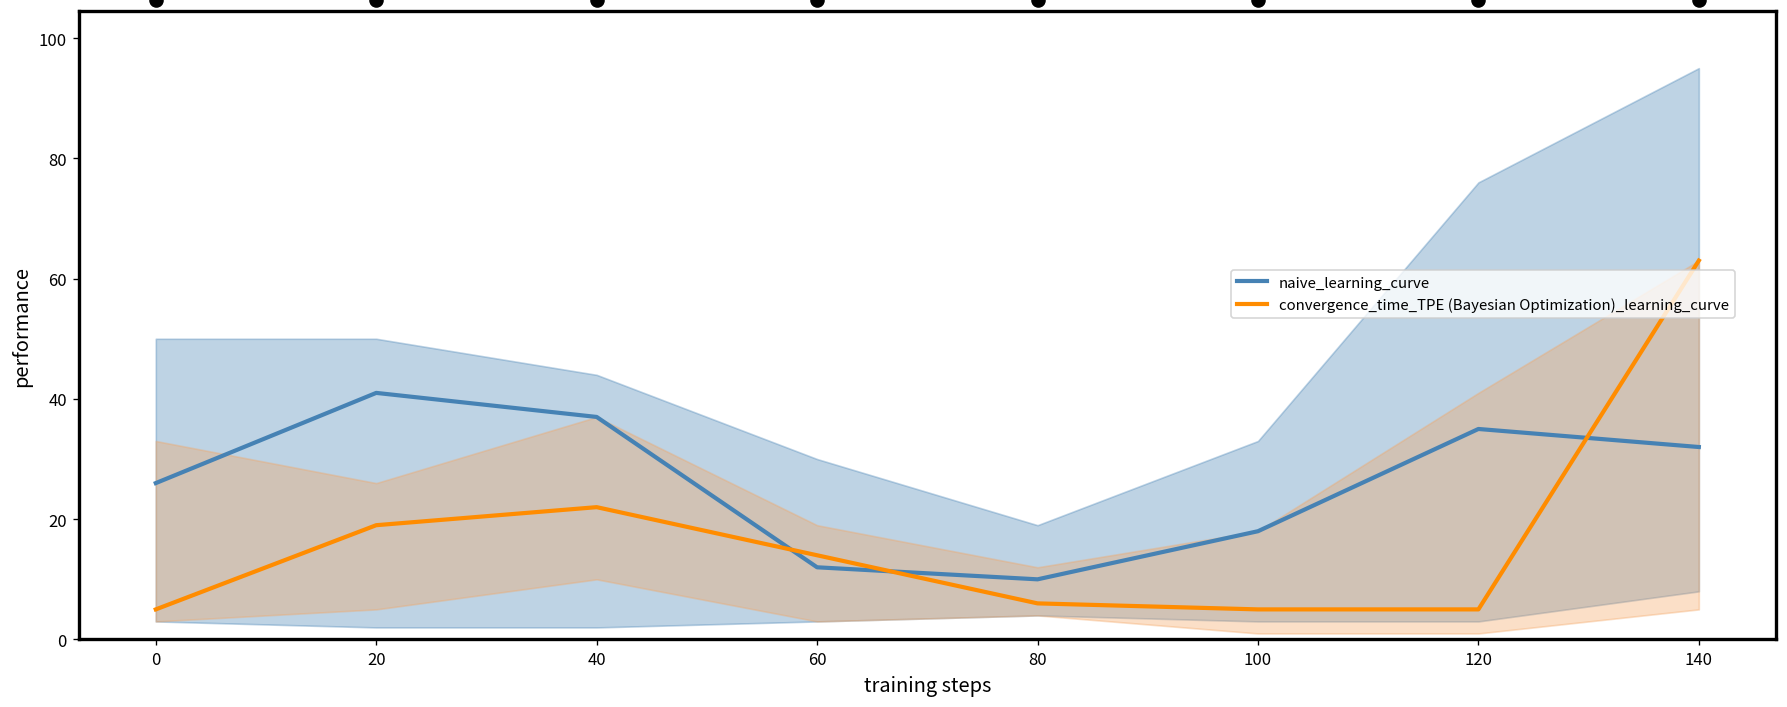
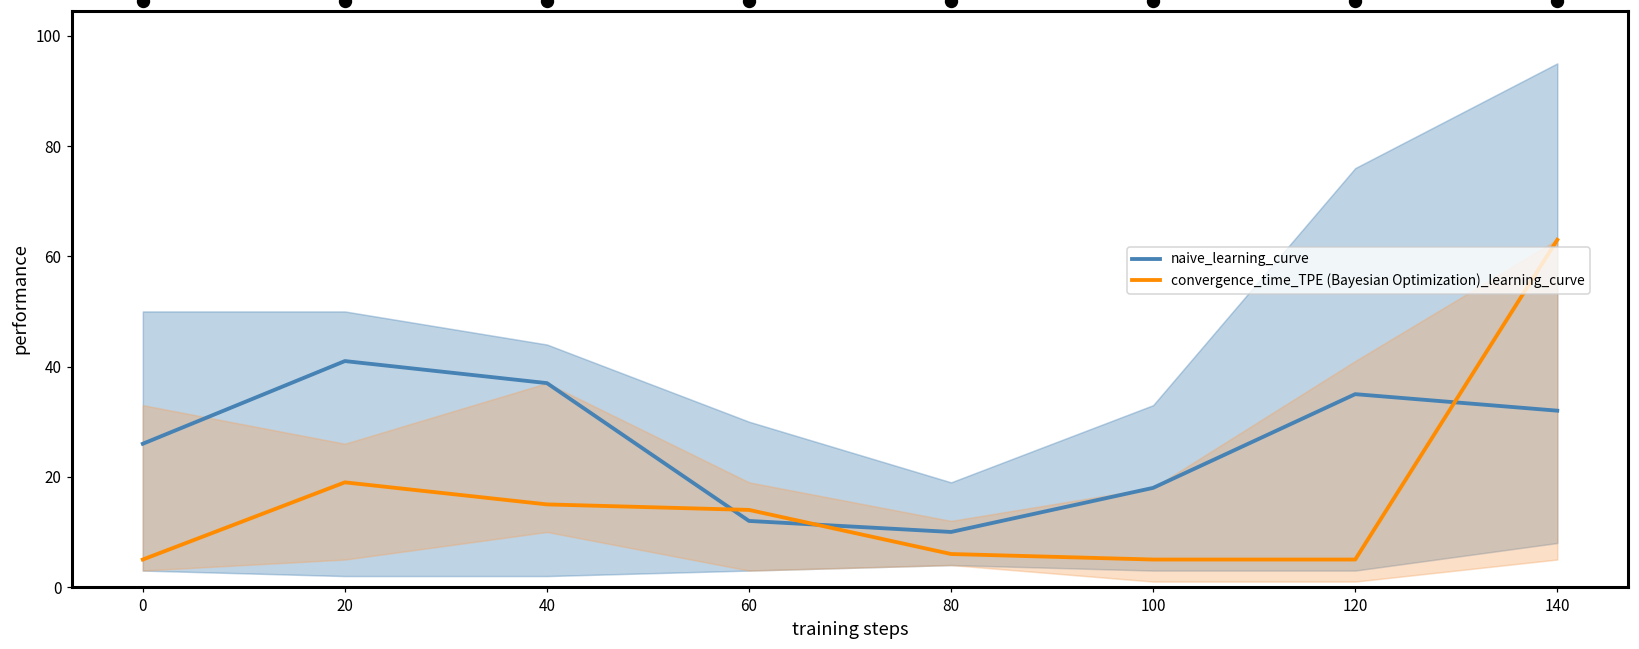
  {
    "convergence_time_TPE (Bayesian Optimization)_learning_curve": {
      "0": 5,
      "20": 19,
-     "40": 22,
+     "40": 15,
      "60": 14,
      "80": 6,
      "100": 5,
      "120": 5
    }
  }
